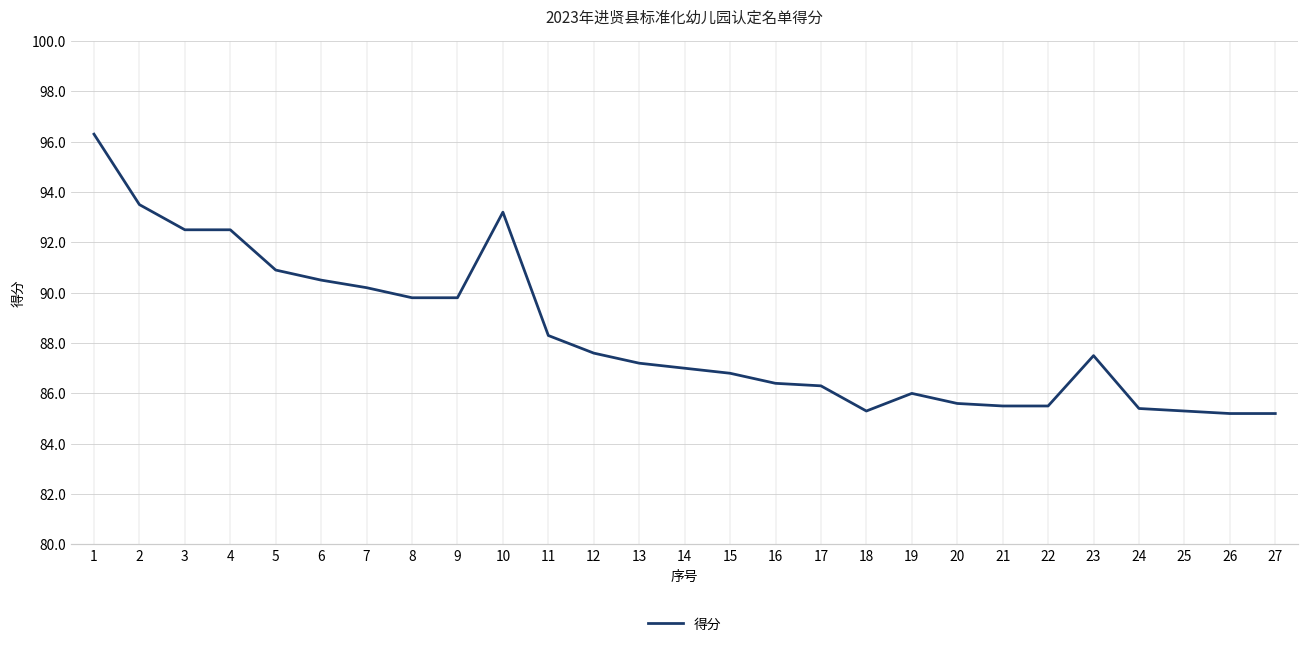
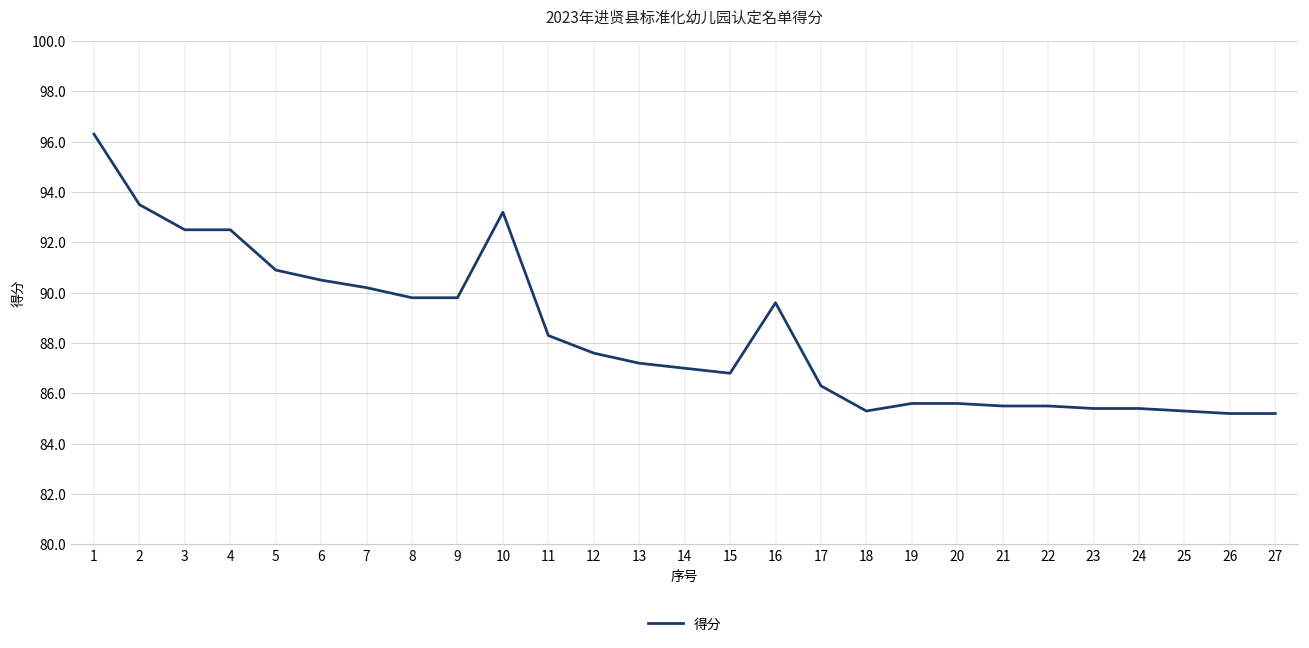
  {
    "1": 96.3,
    "2": 93.5,
    "3": 92.5,
    "4": 92.5,
    "5": 90.9,
    "6": 90.5,
    "7": 90.2,
    "8": 89.8,
    "9": 89.8,
    "10": 93.2,
    "11": 88.3,
    "12": 87.6,
    "13": 87.2,
    "14": 87.0,
    "15": 86.8,
-   "16": 86.4,
+   "16": 89.6,
    "17": 86.3,
    "18": 85.3,
-   "19": 86.0,
+   "19": 85.6,
    "20": 85.6,
    "21": 85.5,
    "22": 85.5,
-   "23": 87.5,
+   "23": 85.4,
    "24": 85.4,
    "25": 85.3,
    "26": 85.2,
    "27": 85.2
  }
